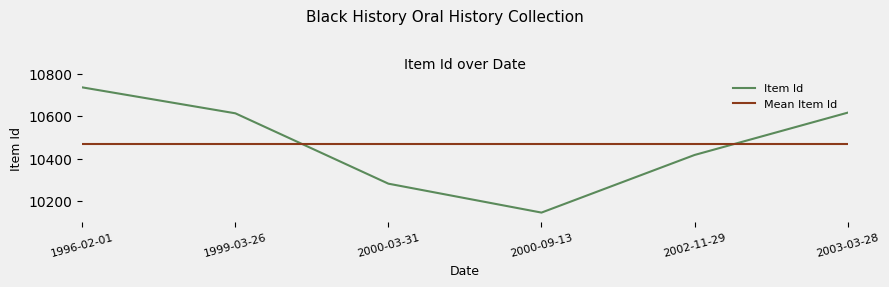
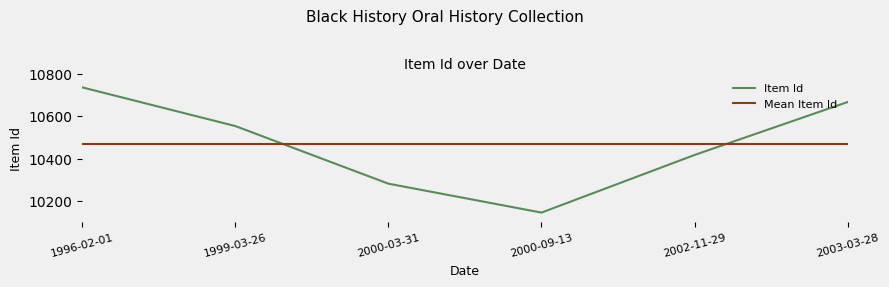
  {
    "1996-02-01": 10740,
-   "1999-03-26": 10610,
+   "1999-03-26": 10550,
    "2000-03-31": 10280,
    "2000-09-13": 10150,
    "2002-11-29": 10420,
-   "2003-03-28": 10620
+   "2003-03-28": 10670
  }
